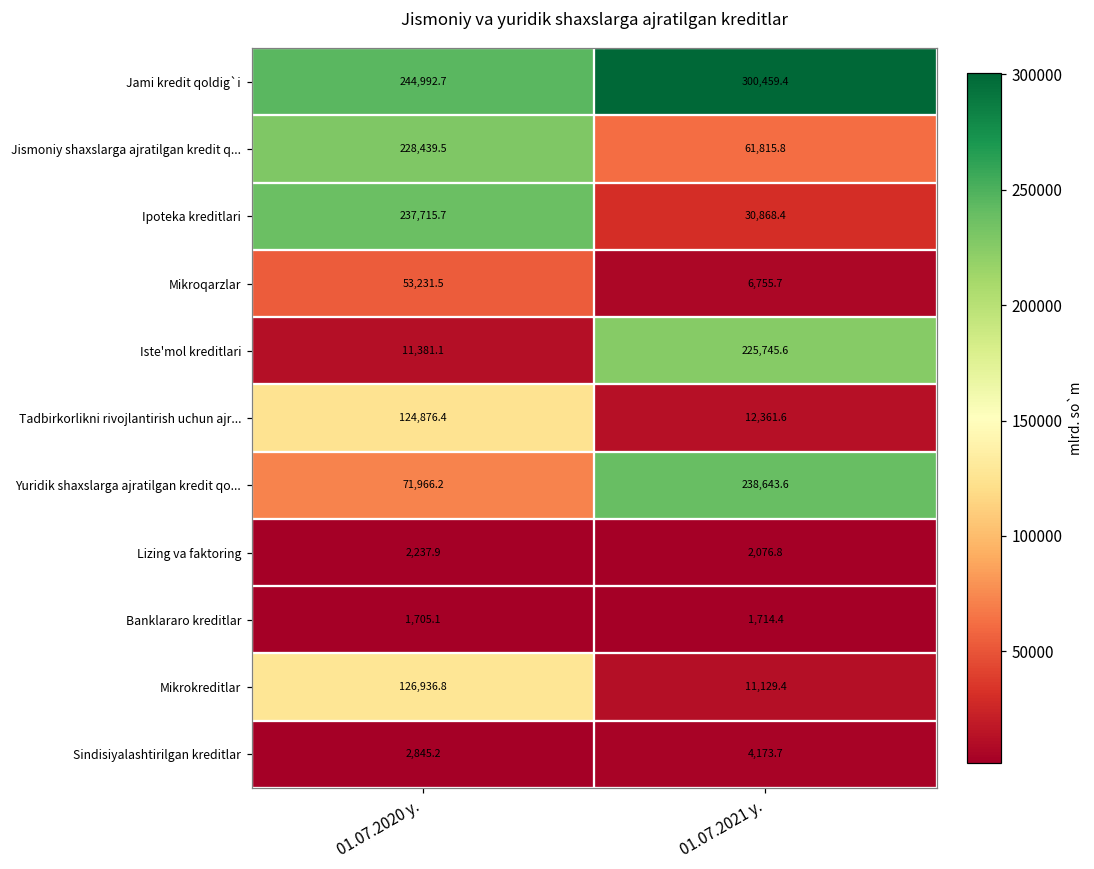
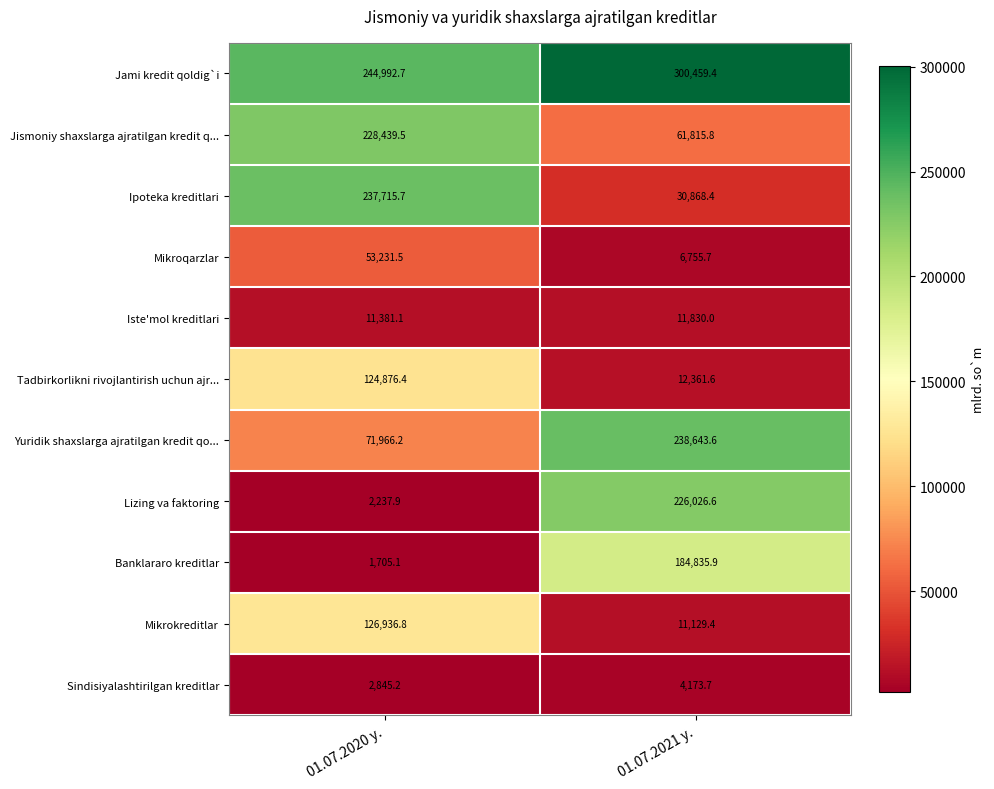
  {
    "Jami kredit qoldig`i": {
      "01.07.2020 y.": "244,992.7",
      "01.07.2021 y.": "300,459.4"
    },
    "Jismoniy shaxslarga ajratilgan kredit q...": {
      "01.07.2020 y.": "228,439.5",
      "01.07.2021 y.": "61,815.8"
    },
    "Ipoteka kreditlari": {
      "01.07.2020 y.": "237,715.7",
      "01.07.2021 y.": "30,868.4"
    },
    "Mikroqarzlar": {
      "01.07.2020 y.": "53,231.5",
      "01.07.2021 y.": "6,755.7"
    },
    "Iste'mol kreditlari": {
      "01.07.2020 y.": "11,381.1",
-     "01.07.2021 y.": "225,745.6"
+     "01.07.2021 y.": "11,830.0"
    },
    "Tadbirkorlikni rivojlantirish uchun ajr...": {
      "01.07.2020 y.": "124,876.4",
      "01.07.2021 y.": "12,361.6"
    },
    "Yuridik shaxslarga ajratilgan kredit qo...": {
      "01.07.2020 y.": "71,966.2",
      "01.07.2021 y.": "238,643.6"
    },
    "Lizing va faktoring": {
      "01.07.2020 y.": "2,237.9",
-     "01.07.2021 y.": "2,076.8"
+     "01.07.2021 y.": "226,026.6"
    },
    "Banklararo kreditlar": {
      "01.07.2020 y.": "1,705.1",
-     "01.07.2021 y.": "1,714.4"
+     "01.07.2021 y.": "184,835.9"
    },
    "Mikrokreditlar": {
      "01.07.2020 y.": "126,936.8",
      "01.07.2021 y.": "11,129.4"
    },
    "Sindisiyalashtirilgan kreditlar": {
      "01.07.2020 y.": "2,845.2",
      "01.07.2021 y.": "4,173.7"
    }
  }
